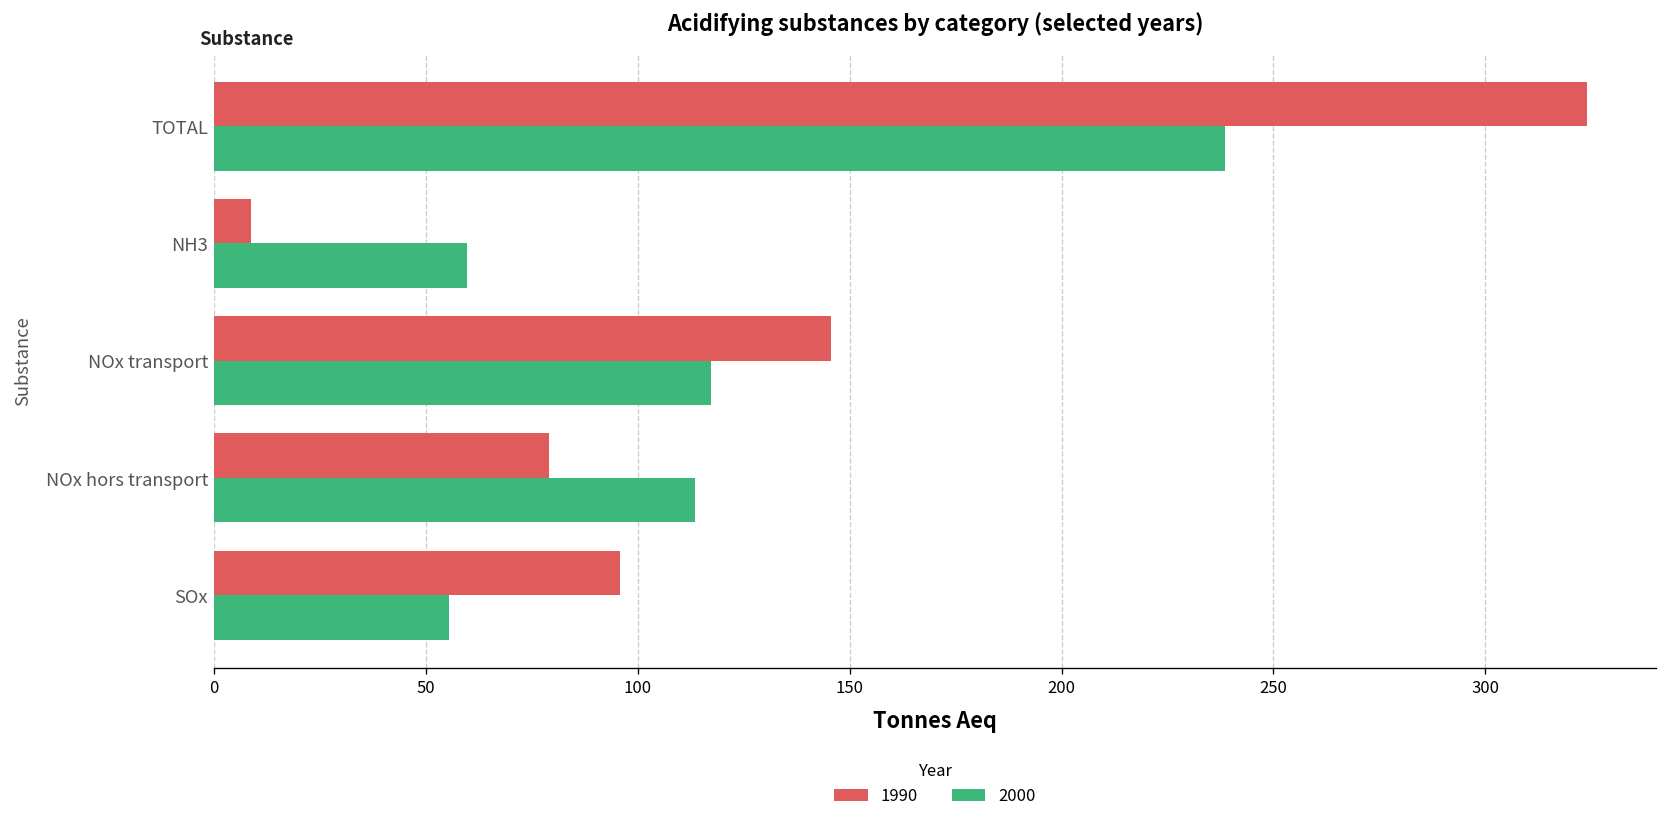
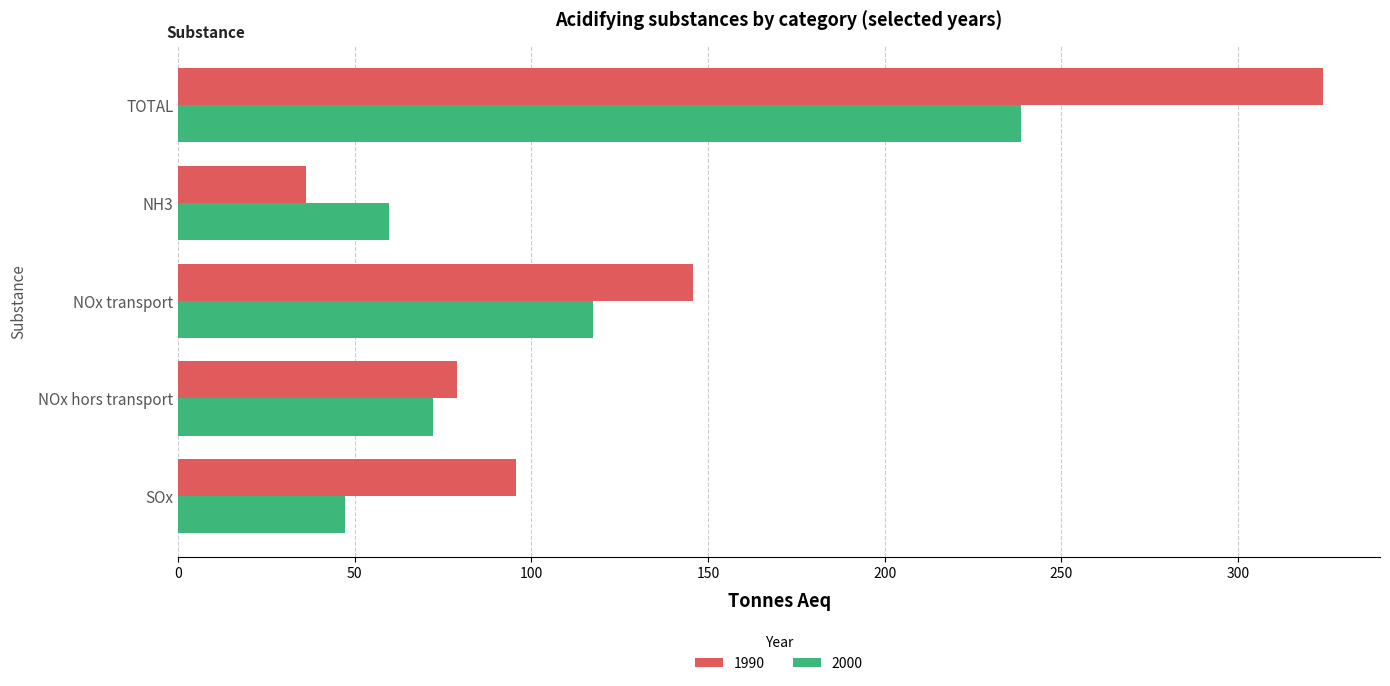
  {
    "1990": {
      "TOTAL": 324,
-     "NH3": 9,
+     "NH3": 36,
      "NOx transport": 146,
      "NOx hors transport": 79,
      "SOx": 96
    },
    "2000": {
      "TOTAL": 239,
      "NH3": 60,
      "NOx transport": 117,
-     "NOx hors transport": 113,
-     "SOx": 55
+     "NOx hors transport": 72,
+     "SOx": 47
    }
  }
